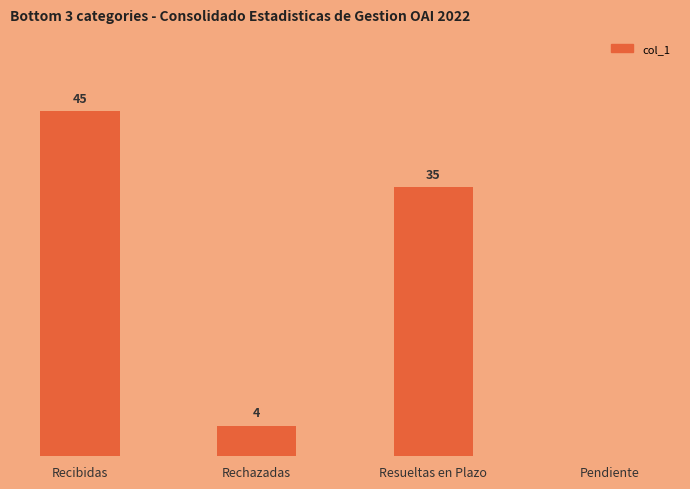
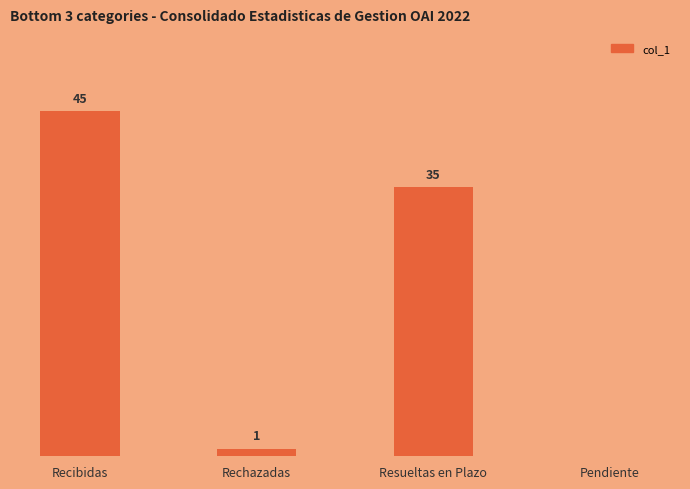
  {
    "Recibidas": 45,
-   "Rechazadas": 4,
+   "Rechazadas": 1,
    "Resueltas en Plazo": 35
  }
